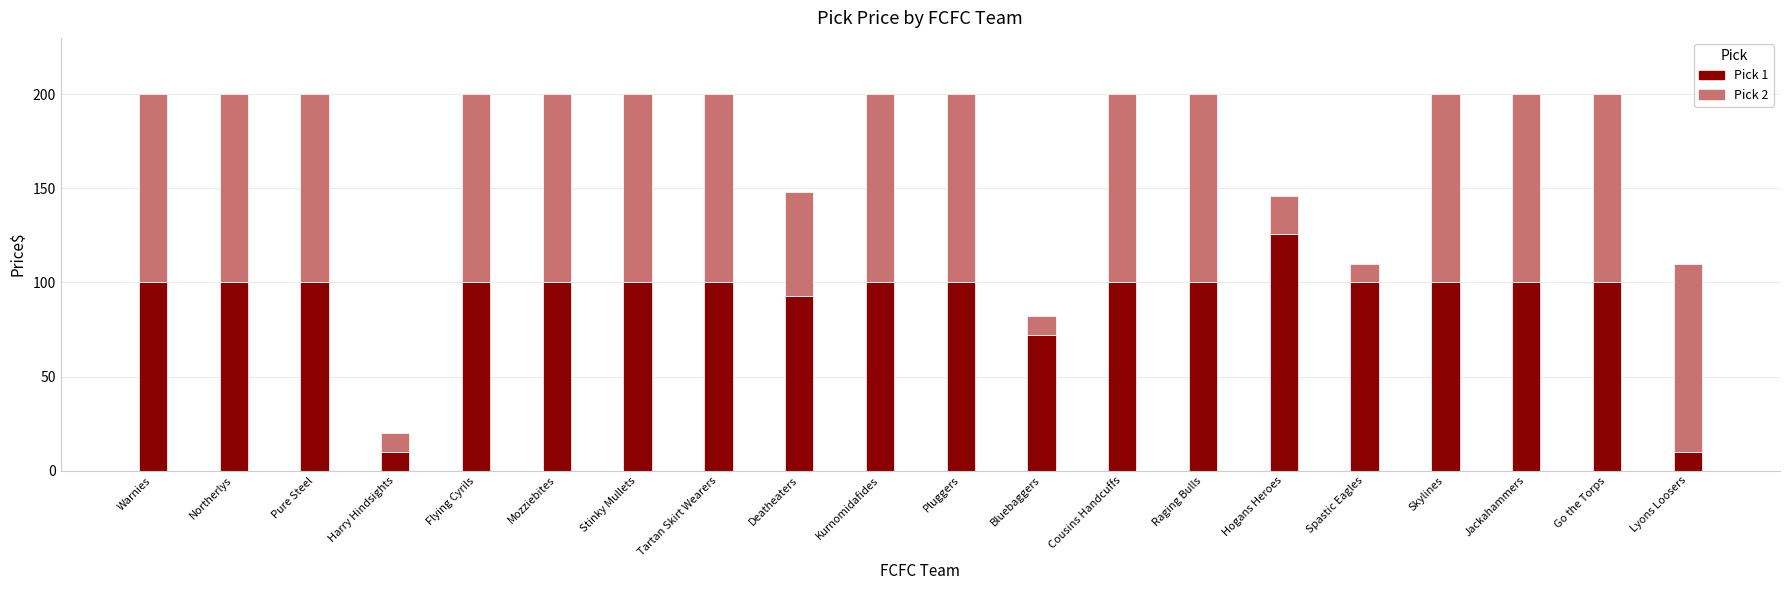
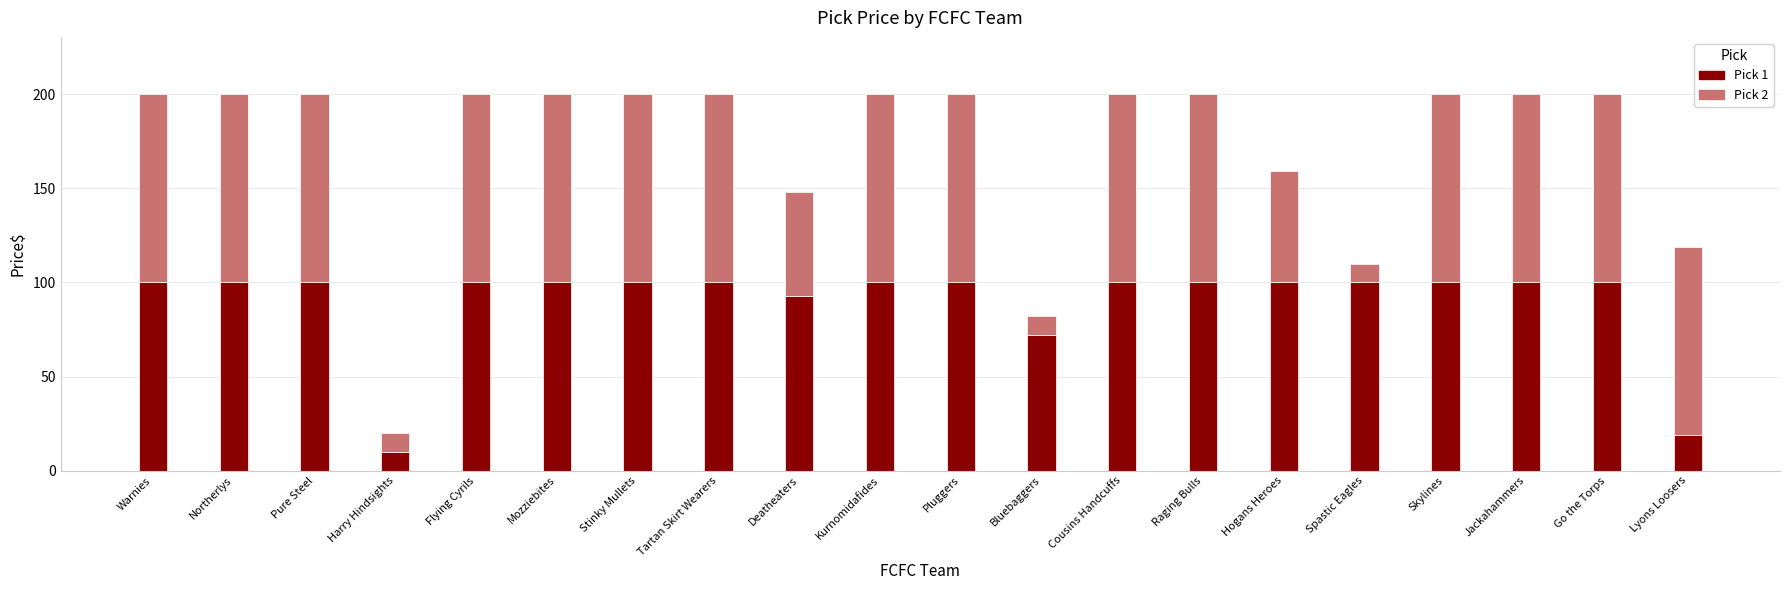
  {
    "Pick 1": {
      "Warnies": 100,
      "Northerlys": 100,
      "Pure Steel": 100,
      "Harry Hindsights": 10,
      "Flying Cyrils": 100,
      "Mozziebites": 100,
      "Stinky Mullets": 100,
      "Tartan Skirt Wearers": 100,
      "Deatheaters": 93,
      "Kurnomidafides": 100,
      "Pluggers": 100,
      "Bluebaggers": 72,
      "Cousins Handcuffs": 100,
      "Raging Bulls": 100,
-     "Hogans Heroes": 126,
+     "Hogans Heroes": 100,
      "Spastic Eagles": 100,
      "Skylines": 100,
      "Jackahammers": 100,
      "Go the Torps": 100,
-     "Lyons Loosers": 10
+     "Lyons Loosers": 19
    },
    "Pick 2": {
      "Warnies": 100,
      "Northerlys": 100,
      "Pure Steel": 100,
      "Harry Hindsights": 10,
      "Flying Cyrils": 100,
      "Mozziebites": 100,
      "Stinky Mullets": 100,
      "Tartan Skirt Wearers": 100,
      "Deatheaters": 55,
      "Kurnomidafides": 100,
      "Pluggers": 100,
      "Bluebaggers": 10,
      "Cousins Handcuffs": 100,
      "Raging Bulls": 100,
-     "Hogans Heroes": 20,
+     "Hogans Heroes": 59,
      "Spastic Eagles": 10,
      "Skylines": 100,
      "Jackahammers": 100,
      "Go the Torps": 100,
      "Lyons Loosers": 100
    }
  }
